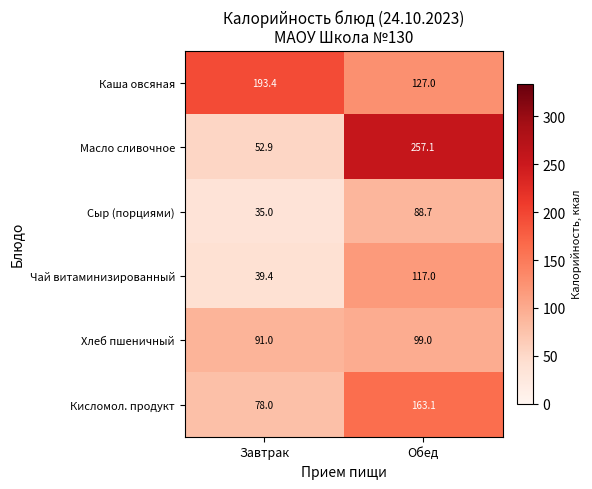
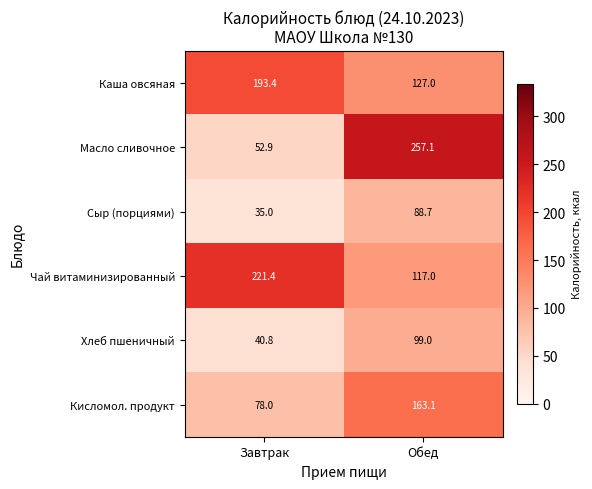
  {
    "Каша овсяная": {
      "Завтрак": 193.4,
      "Обед": 127.0
    },
    "Масло сливочное": {
      "Завтрак": 52.9,
      "Обед": 257.1
    },
    "Сыр (порциями)": {
      "Завтрак": 35.0,
      "Обед": 88.7
    },
    "Чай витаминизированный": {
-     "Завтрак": 39.4,
+     "Завтрак": 221.4,
      "Обед": 117.0
    },
    "Хлеб пшеничный": {
-     "Завтрак": 91.0,
+     "Завтрак": 40.8,
      "Обед": 99.0
    },
    "Кисломол. продукт": {
      "Завтрак": 78.0,
      "Обед": 163.1
    }
  }
